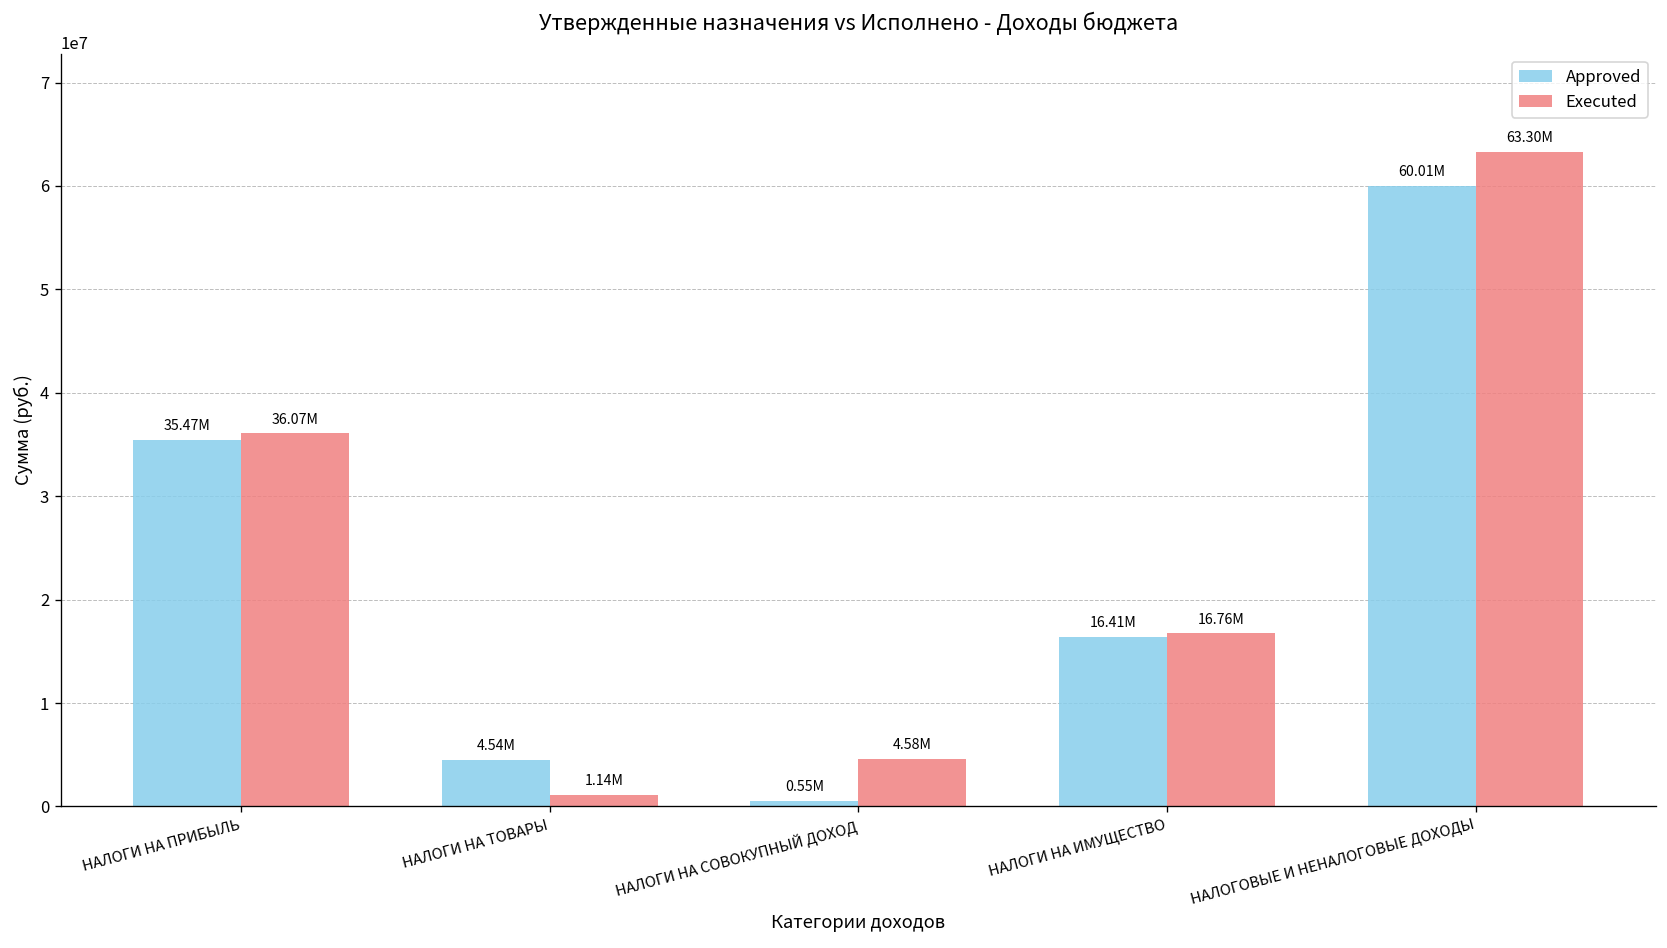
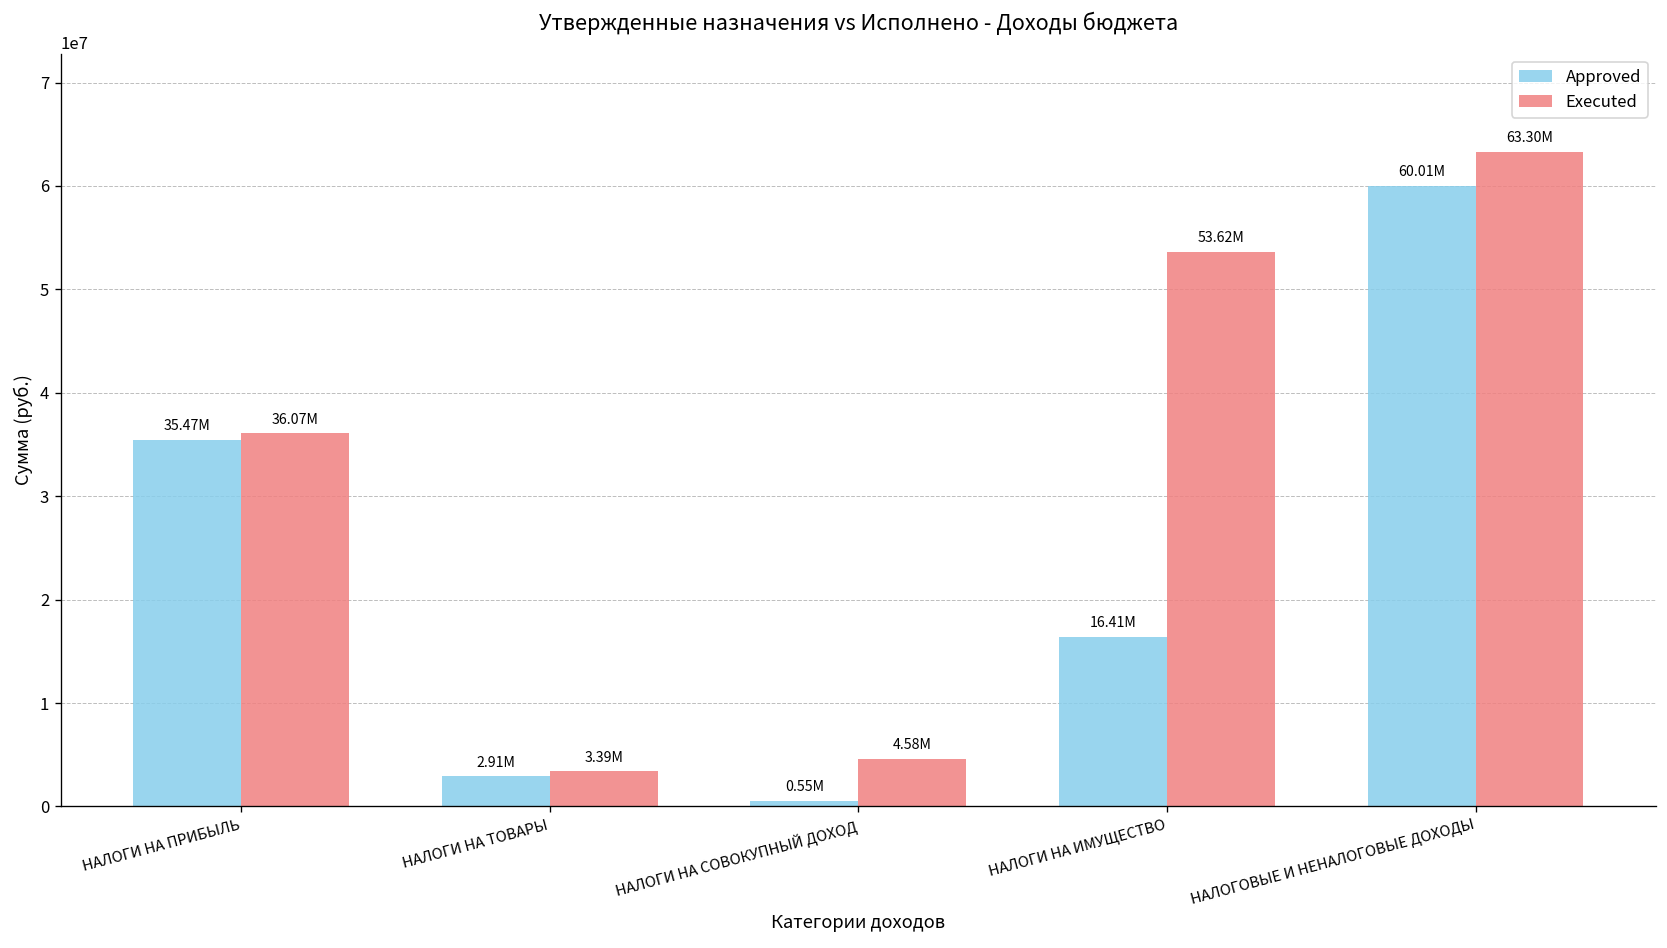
  {
    "Approved": {
      "НАЛОГИ НА ПРИБЫЛЬ": "35.47M",
-     "НАЛОГИ НА ТОВАРЫ": "4.54M",
+     "НАЛОГИ НА ТОВАРЫ": "2.91M",
      "НАЛОГИ НА СОВОКУПНЫЙ ДОХОД": "0.55M",
      "НАЛОГИ НА ИМУЩЕСТВО": "16.41M",
      "НАЛОГОВЫЕ И НЕНАЛОГОВЫЕ ДОХОДЫ": "60.01M"
    },
    "Executed": {
      "НАЛОГИ НА ПРИБЫЛЬ": "36.07M",
-     "НАЛОГИ НА ТОВАРЫ": "1.14M",
+     "НАЛОГИ НА ТОВАРЫ": "3.39M",
      "НАЛОГИ НА СОВОКУПНЫЙ ДОХОД": "4.58M",
-     "НАЛОГИ НА ИМУЩЕСТВО": "16.76M",
+     "НАЛОГИ НА ИМУЩЕСТВО": "53.62M",
      "НАЛОГОВЫЕ И НЕНАЛОГОВЫЕ ДОХОДЫ": "63.30M"
    }
  }
